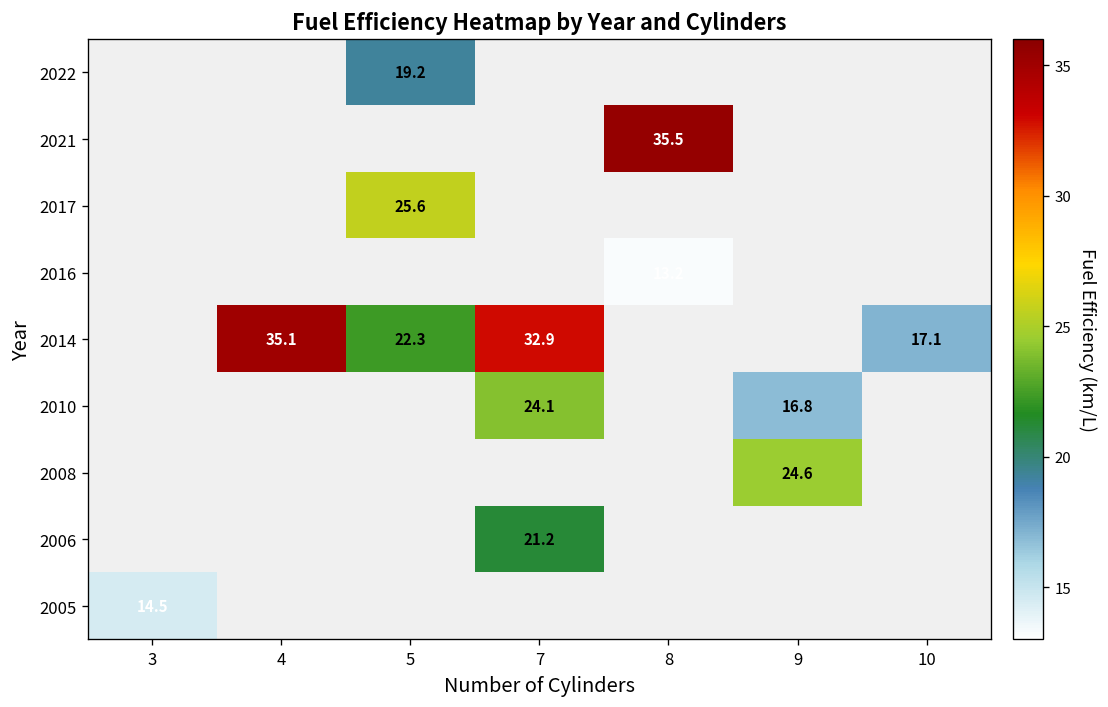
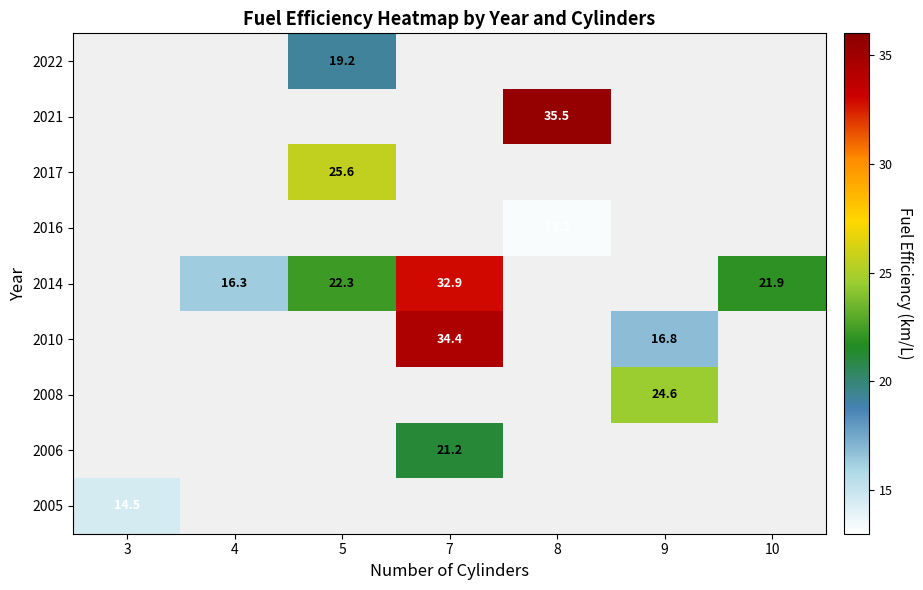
  {
    "2022": {
      "5": 19.2
    },
    "2021": {
      "8": 35.5
    },
    "2017": {
      "5": 25.6
    },
    "2014": {
-     "4": 35.1,
+     "4": 16.3,
      "5": 22.3,
      "7": 32.9,
-     "10": 17.1
+     "10": 21.9
    },
    "2010": {
-     "7": 24.1,
+     "7": 34.4,
      "9": 16.8
    },
    "2008": {
      "9": 24.6
    },
    "2006": {
      "7": 21.2
    }
  }
